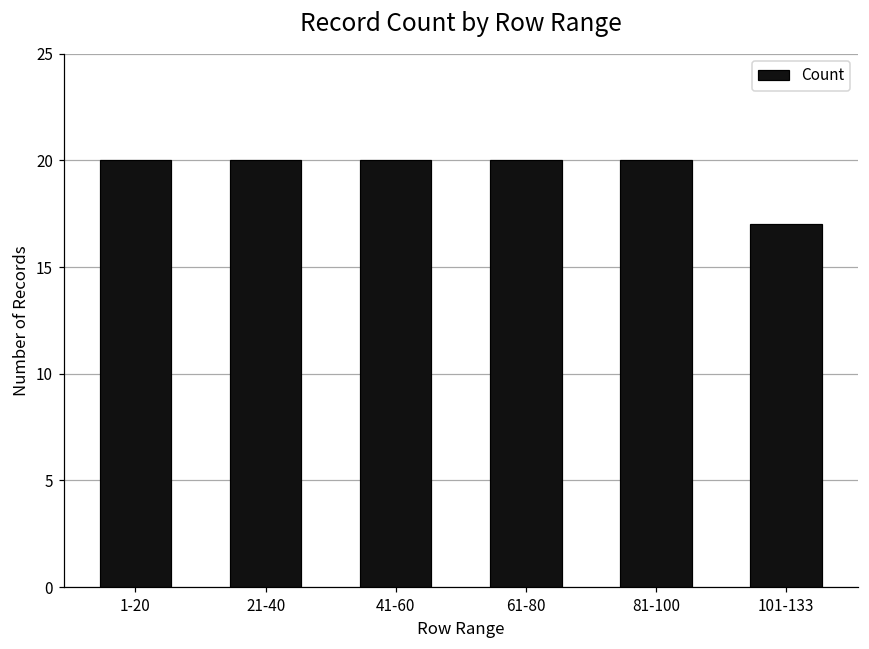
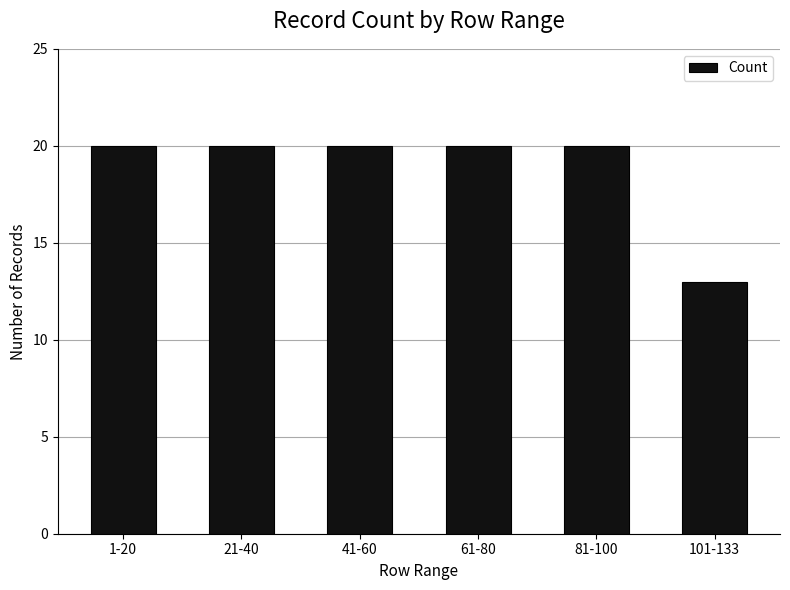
  {
    "1-20": 20,
    "21-40": 20,
    "41-60": 20,
    "61-80": 20,
    "81-100": 20,
-   "101-133": 17
+   "101-133": 13
  }
